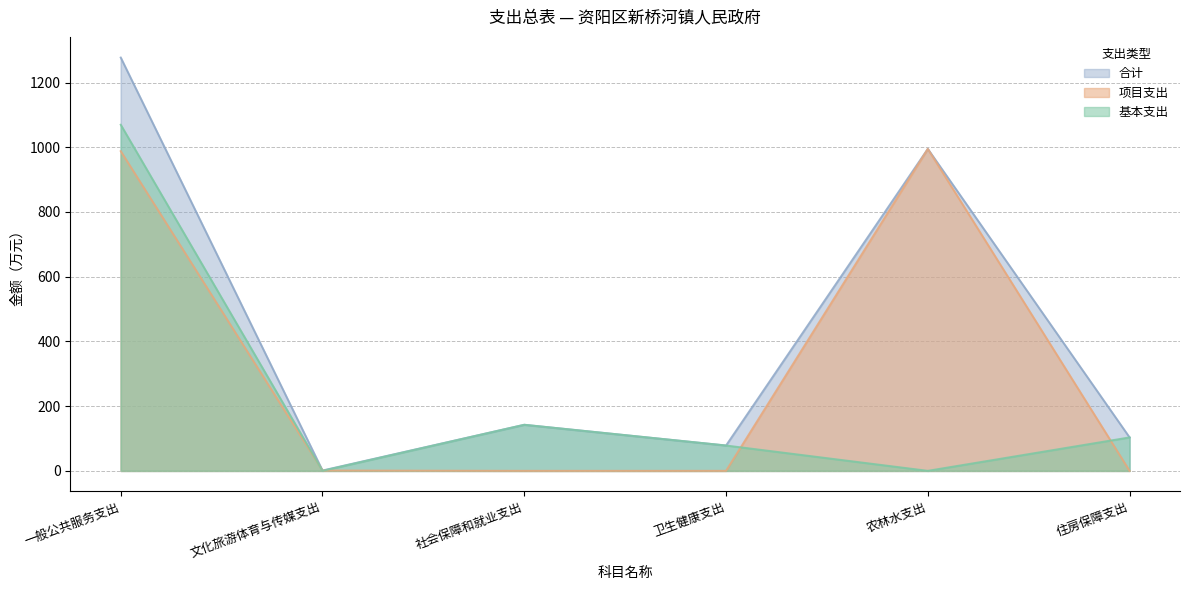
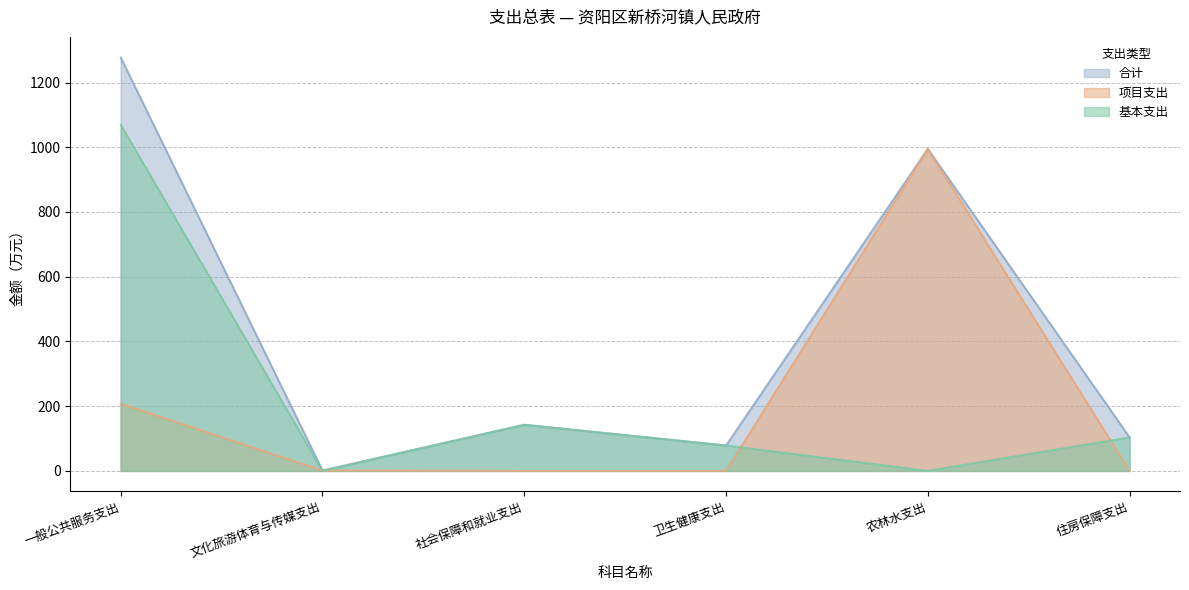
  {
    "项目支出": {
-     "一般公共服务支出": 990,
+     "一般公共服务支出": 210,
      "社会保障和就业支出": 0,
      "卫生健康支出": 0,
      "住房保障支出": 0
    }
  }
